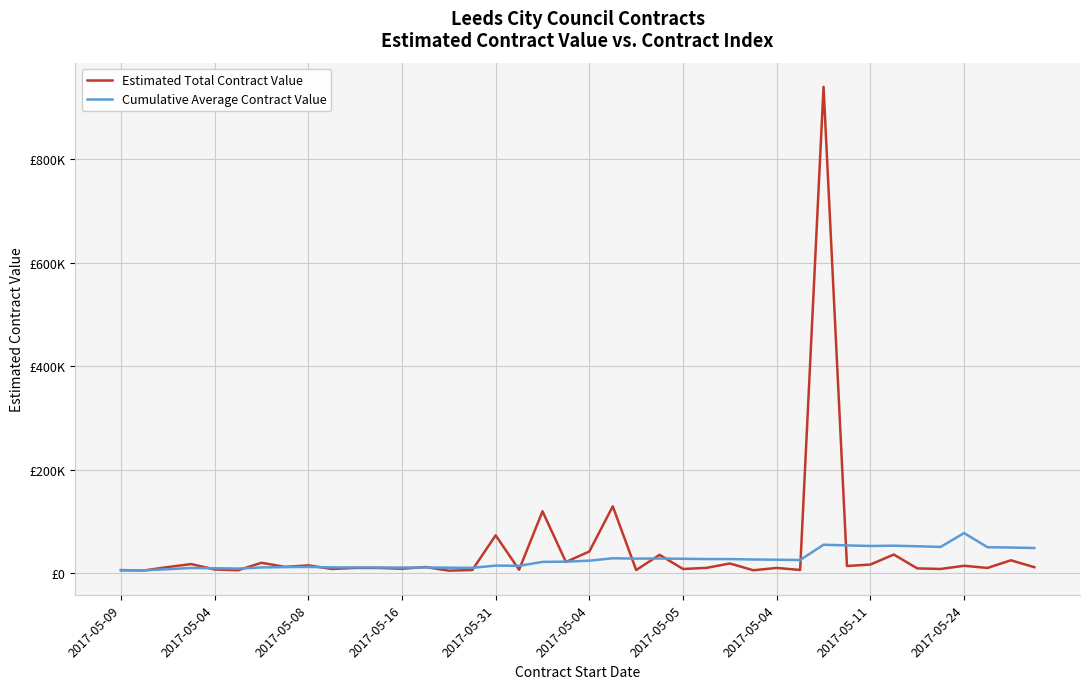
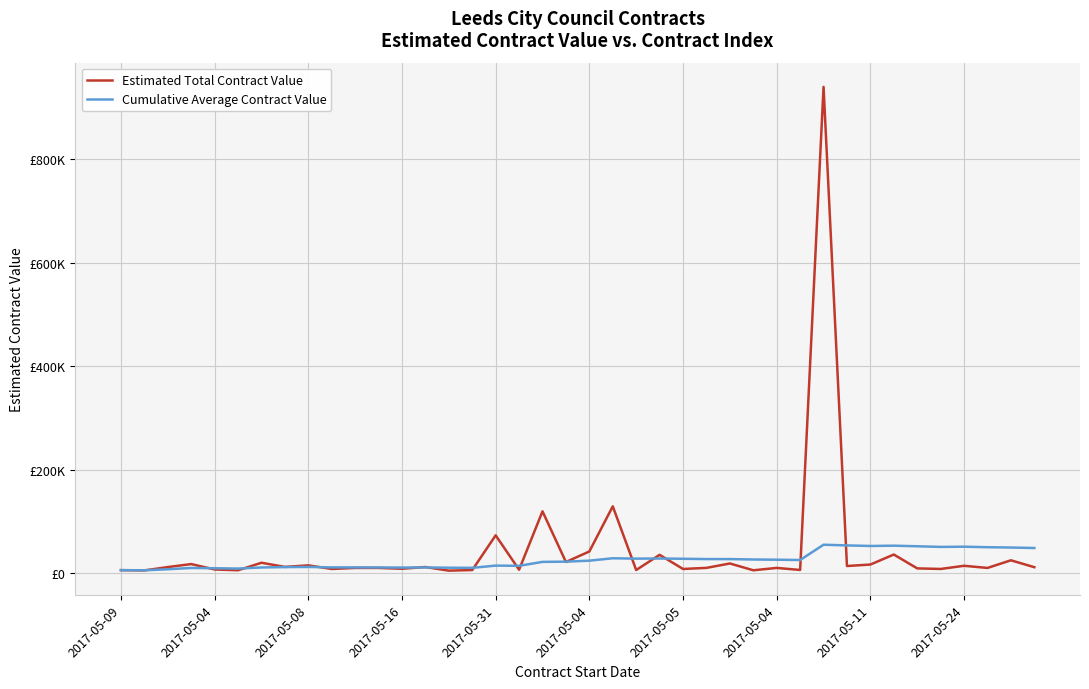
  {
    "Estimated Total Contract Value": {
      "2017-05-24": "£10000"
    },
    "Cumulative Average Contract Value": {
-     "2017-05-24": "£80000"
+     "2017-05-24": "£50000"
    }
  }
